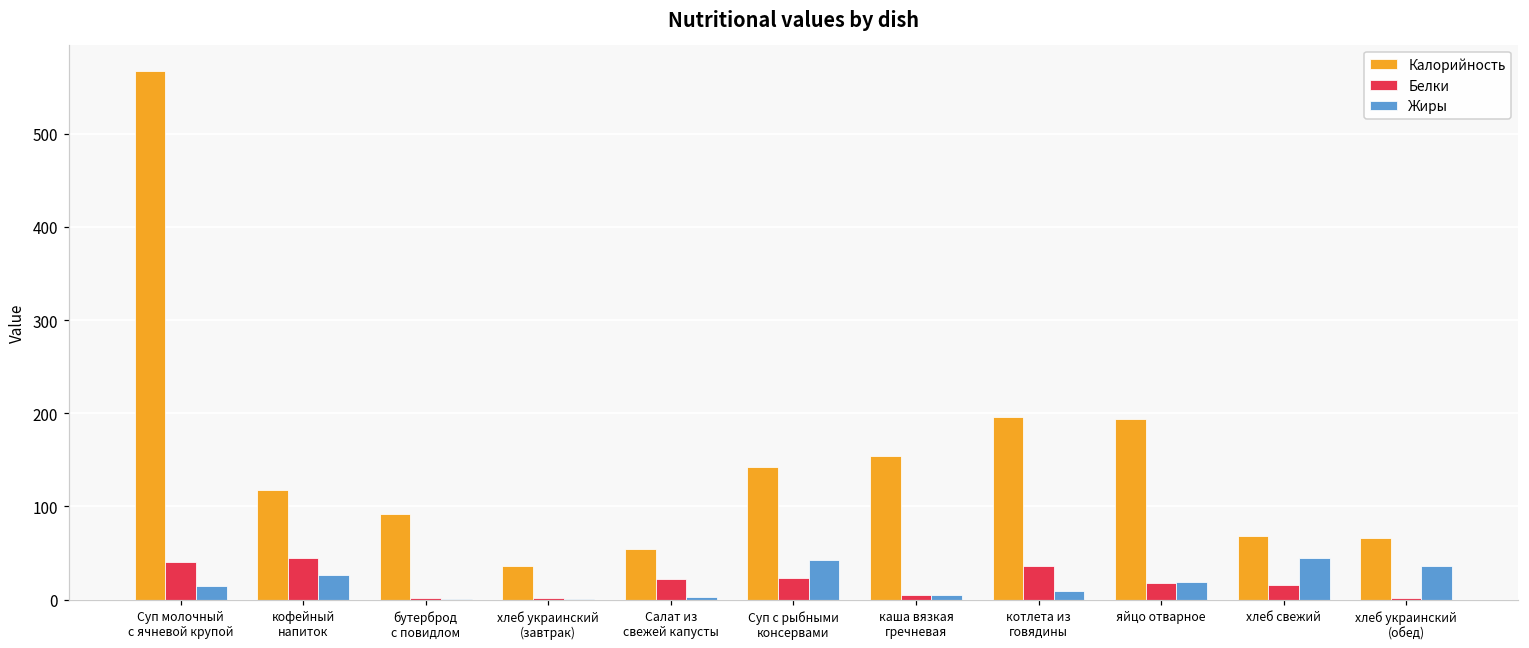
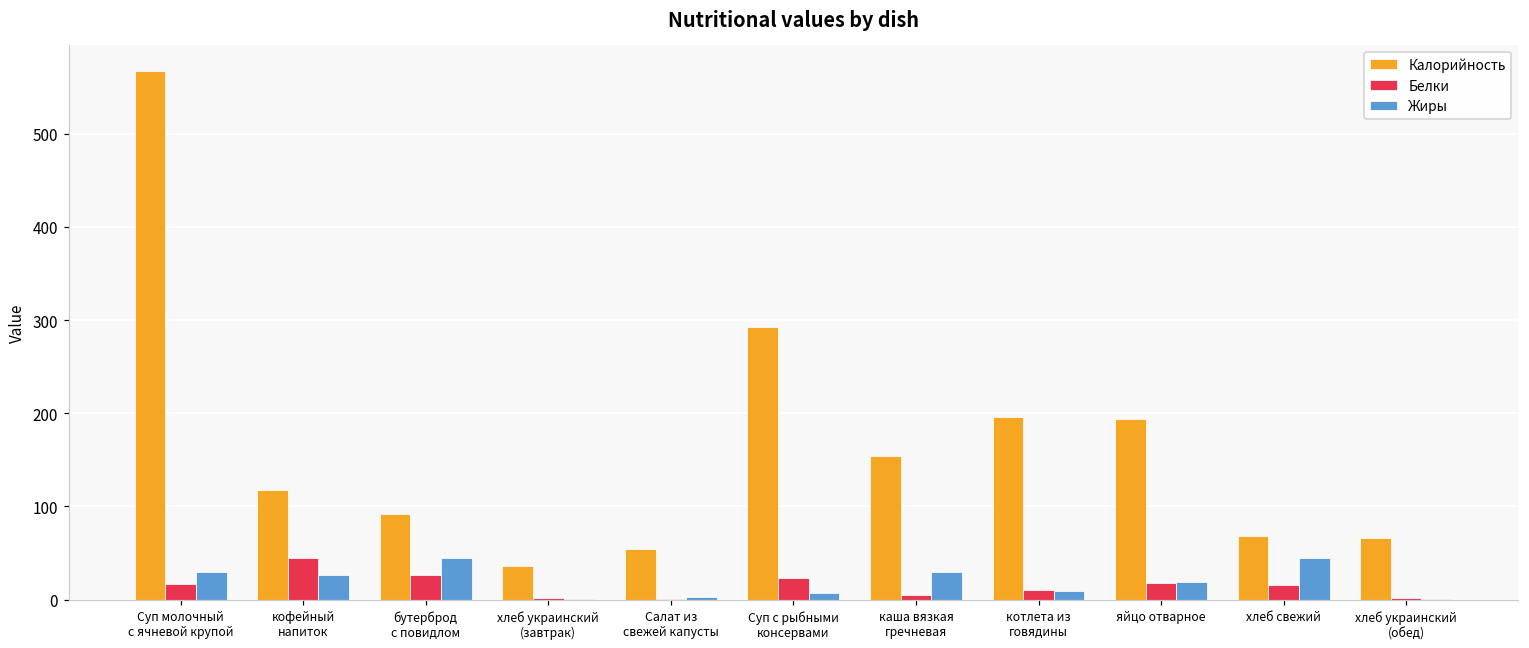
  {
    "Калорийность": {
      "Суп молочный с ячневой крупой": 570,
      "кофейный напиток": 120,
      "бутерброд с повидлом": 90,
      "хлеб украинский (завтрак)": 40,
      "Салат из свежей капусты": 50,
-     "Суп с рыбными консервами": 140,
+     "Суп с рыбными консервами": 290,
      "каша вязкая гречневая": 150,
      "котлета из говядины": 200,
      "яйцо отварное": 190,
      "хлеб свежий": 70,
      "хлеб украинский (обед)": 70
    },
    "Белки": {
-     "Суп молочный с ячневой крупой": 40,
+     "Суп молочный с ячневой крупой": 20,
      "кофейный напиток": 40,
-     "бутерброд с повидлом": 0,
-     "Салат из свежей капусты": 20,
+     "бутерброд с повидлом": 30,
+     "Салат из свежей капусты": 0,
      "Суп с рыбными консервами": 20,
      "каша вязкая гречневая": 0,
-     "котлета из говядины": 40,
+     "котлета из говядины": 10,
      "яйцо отварное": 20,
      "хлеб свежий": 20
    },
    "Жиры": {
-     "Суп молочный с ячневой крупой": 10,
+     "Суп молочный с ячневой крупой": 30,
      "кофейный напиток": 30,
-     "бутерброд с повидлом": 0,
+     "бутерброд с повидлом": 50,
      "Салат из свежей капусты": 0,
-     "Суп с рыбными консервами": 40,
-     "каша вязкая гречневая": 0,
+     "Суп с рыбными консервами": 10,
+     "каша вязкая гречневая": 30,
      "котлета из говядины": 10,
      "яйцо отварное": 20,
      "хлеб свежий": 50,
-     "хлеб украинский (обед)": 40
+     "хлеб украинский (обед)": 0
    }
  }
